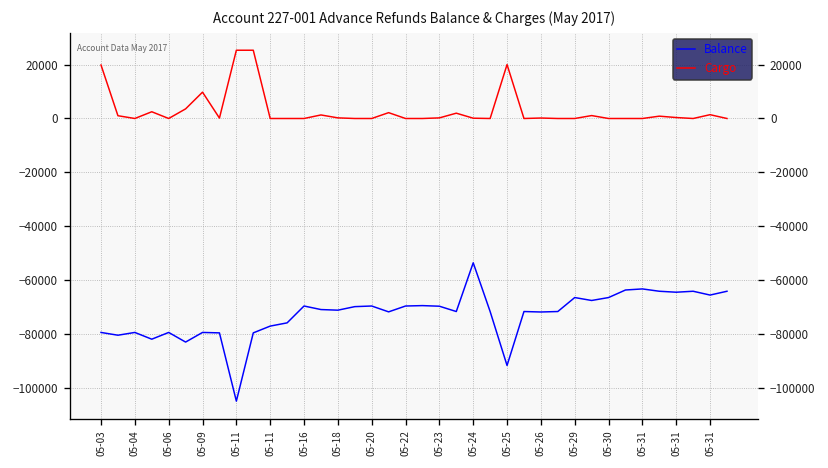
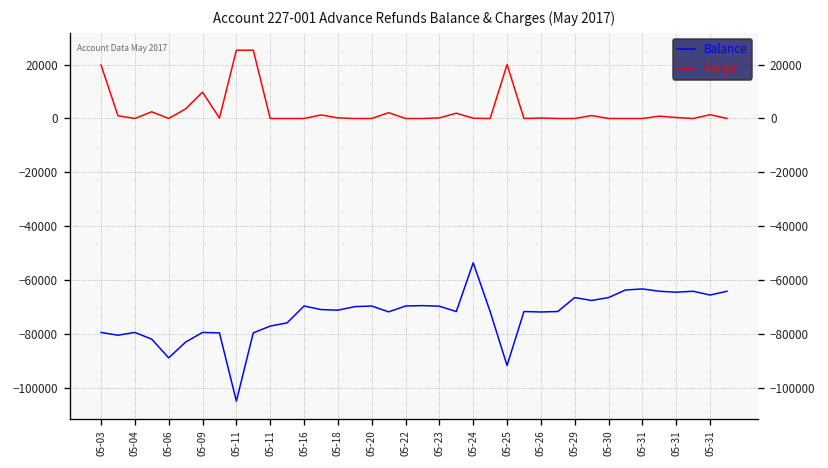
  {
    "Balance": {
      "05-03": -79000,
      "05-04": -79000,
-     "05-06": -79000,
+     "05-06": -89000,
      "05-09": -79000,
      "05-16": -70000,
      "05-18": -71000,
      "05-20": -70000,
      "05-22": -70000,
      "05-23": -70000,
      "05-24": -54000,
      "05-25": -92000,
      "05-26": -72000,
      "05-29": -66000,
      "05-30": -66000
    },
    "Cargo": {
      "05-04": 0,
      "05-06": 0,
      "05-09": 10000,
      "05-16": 0,
      "05-18": 0,
      "05-20": 0,
      "05-22": 0,
      "05-23": 0,
      "05-24": 0,
      "05-25": 20000,
      "05-26": 0,
      "05-29": 0,
      "05-30": 0
    }
  }
